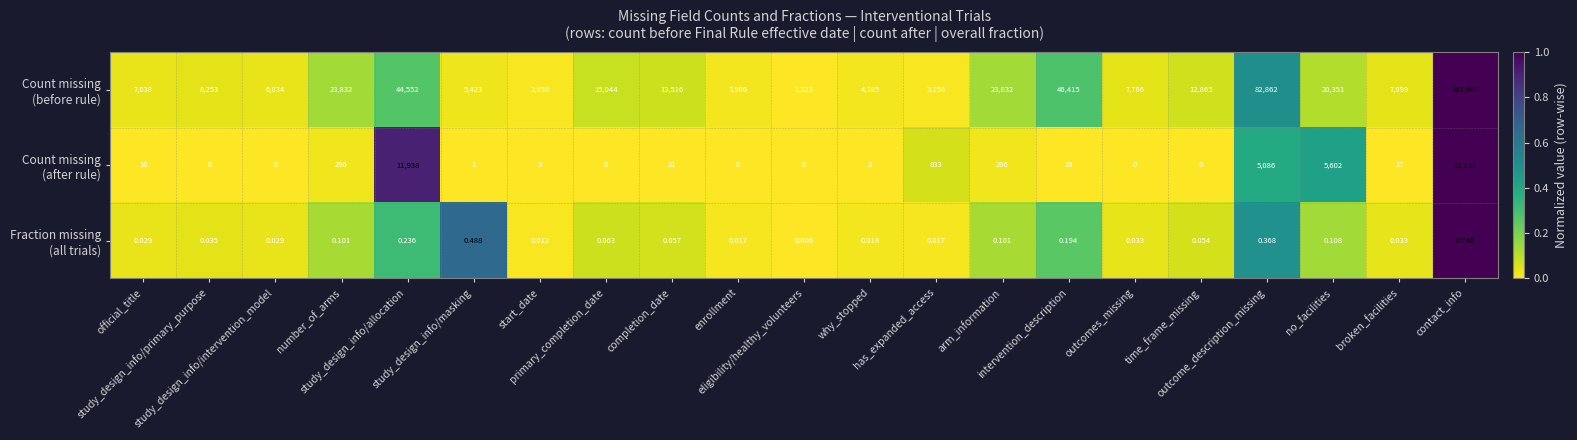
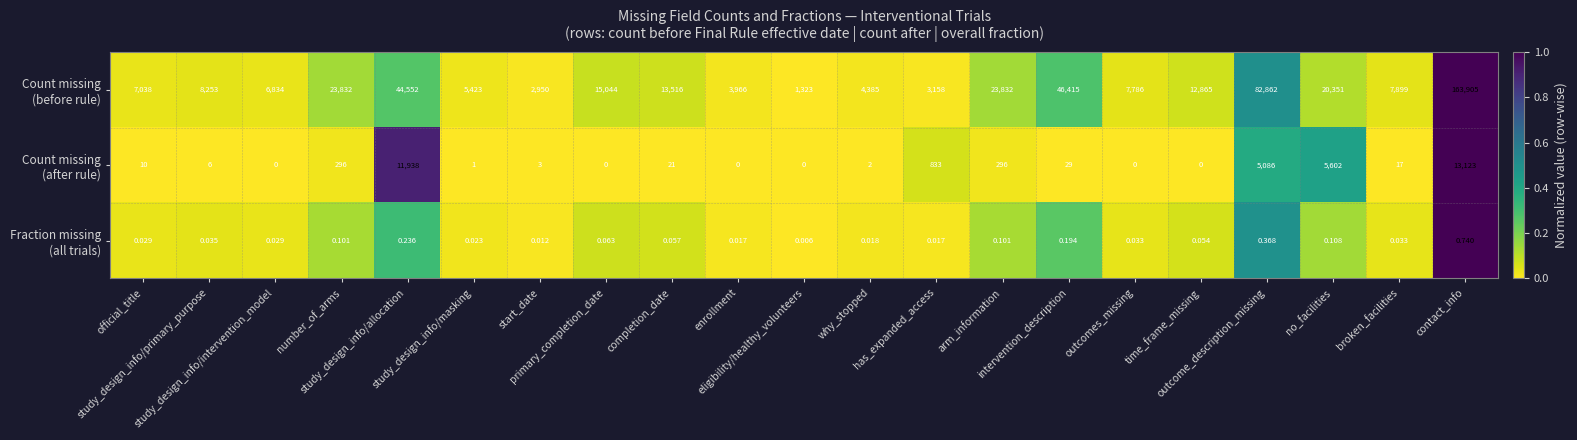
  {
    "Count missing (before rule)": {
      "official_title": "7,038",
      "study_design_info/primary_purpose": "8,253",
      "study_design_info/intervention_model": "6,834",
      "number_of_arms": "23,832",
      "study_design_info/allocation": "44,552",
      "study_design_info/masking": "5,423",
      "start_date": "2,950",
      "primary_completion_date": "15,044",
      "completion_date": "13,516",
      "enrollment": "3,966",
      "eligibility/healthy_volunteers": "1,323",
      "why_stopped": "4,385",
      "has_expanded_access": "3,158",
      "arm_information": "23,832",
      "intervention_description": "46,415",
      "outcomes_missing": "7,786",
      "time_frame_missing": "12,865",
      "outcome_description_missing": "82,862",
      "no_facilities": "20,351",
      "broken_facilities": "7,899",
      "contact_info": "163,905"
    },
    "Count missing (after rule)": {
      "official_title": "10",
      "study_design_info/primary_purpose": "6",
      "study_design_info/intervention_model": "0",
      "number_of_arms": "296",
      "study_design_info/allocation": "11,938",
      "study_design_info/masking": "1",
      "start_date": "3",
      "primary_completion_date": "0",
      "completion_date": "21",
      "enrollment": "0",
      "eligibility/healthy_volunteers": "0",
      "why_stopped": "2",
      "has_expanded_access": "833",
      "arm_information": "296",
      "intervention_description": "29",
      "outcomes_missing": "0",
      "time_frame_missing": "0",
      "outcome_description_missing": "5,086",
      "no_facilities": "5,602",
      "broken_facilities": "17",
      "contact_info": "13,123"
    },
    "Fraction missing (all trials)": {
      "official_title": "0.029",
      "study_design_info/primary_purpose": "0.035",
      "study_design_info/intervention_model": "0.029",
      "number_of_arms": "0.101",
      "study_design_info/allocation": "0.236",
-     "study_design_info/masking": "0.488",
+     "study_design_info/masking": "0.023",
      "start_date": "0.012",
      "primary_completion_date": "0.063",
      "completion_date": "0.057",
      "enrollment": "0.017",
      "eligibility/healthy_volunteers": "0.006",
      "why_stopped": "0.018",
      "has_expanded_access": "0.017",
      "arm_information": "0.101",
      "intervention_description": "0.194",
      "outcomes_missing": "0.033",
      "time_frame_missing": "0.054",
      "outcome_description_missing": "0.368",
      "no_facilities": "0.108",
      "broken_facilities": "0.033",
      "contact_info": "0.740"
    }
  }
